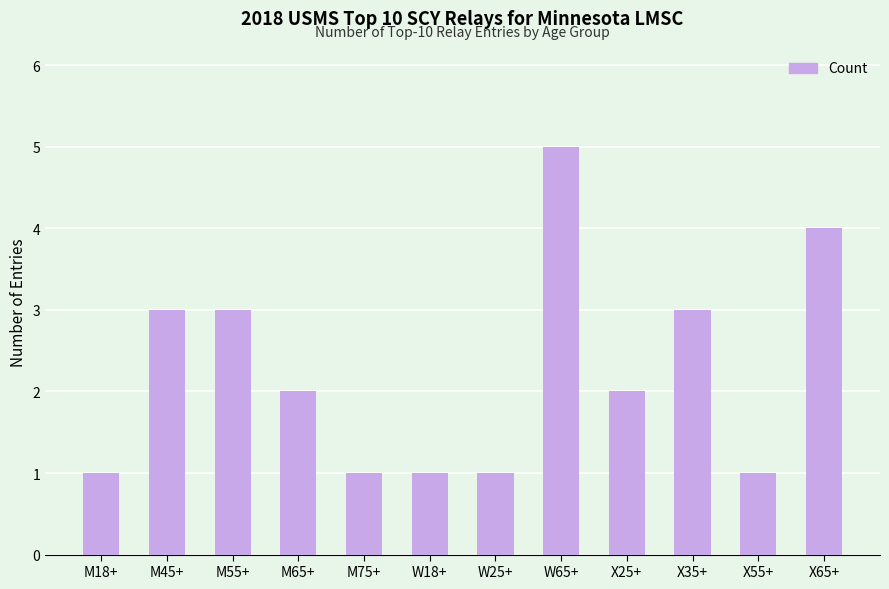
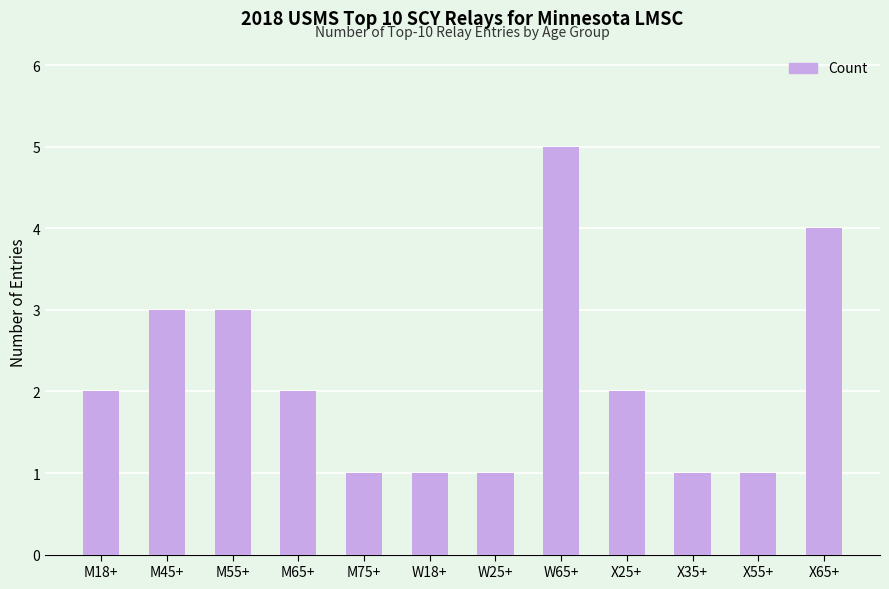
  {
-   "M18+": 1,
+   "M18+": 2,
    "M45+": 3,
    "M55+": 3,
    "M65+": 2,
    "M75+": 1,
    "W18+": 1,
    "W25+": 1,
    "W65+": 5,
    "X25+": 2,
-   "X35+": 3,
+   "X35+": 1,
    "X55+": 1,
    "X65+": 4
  }
